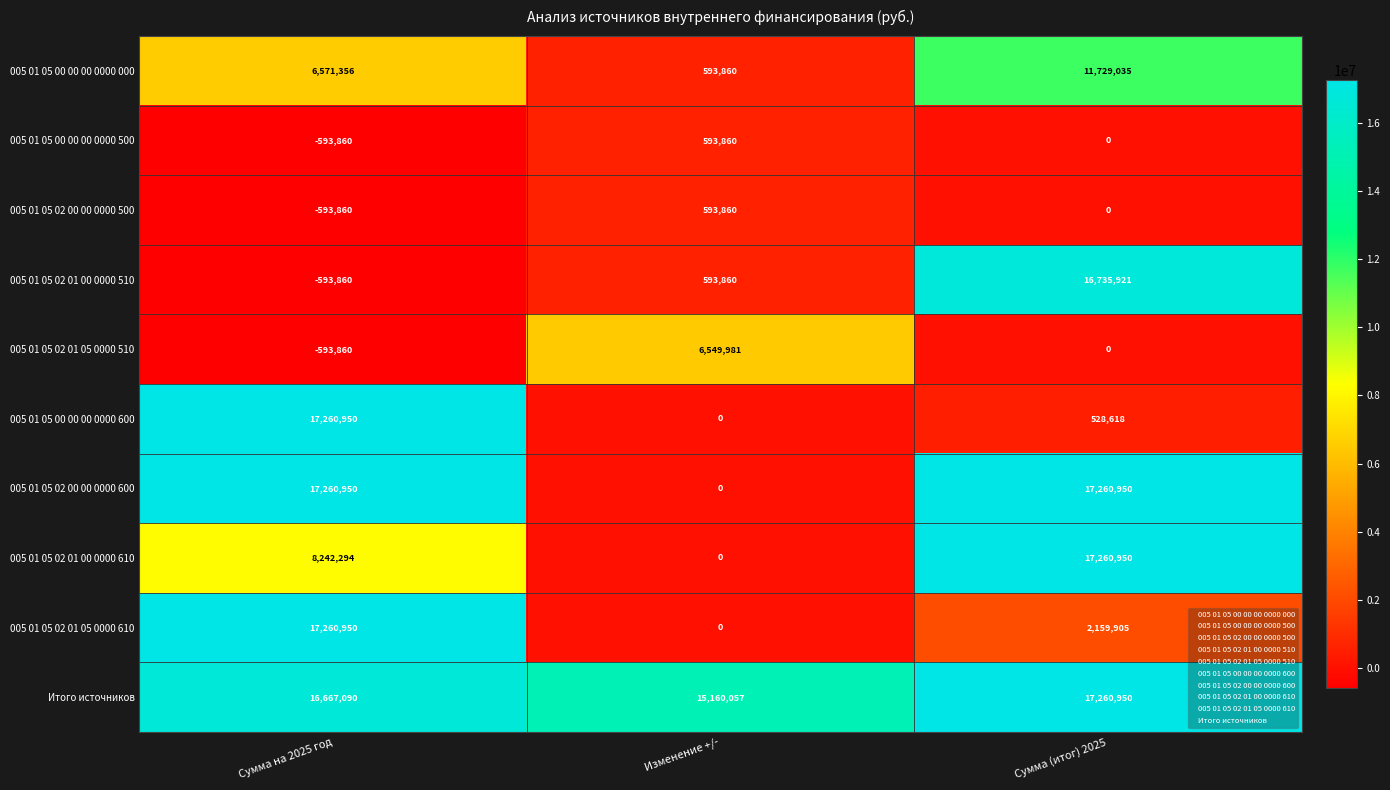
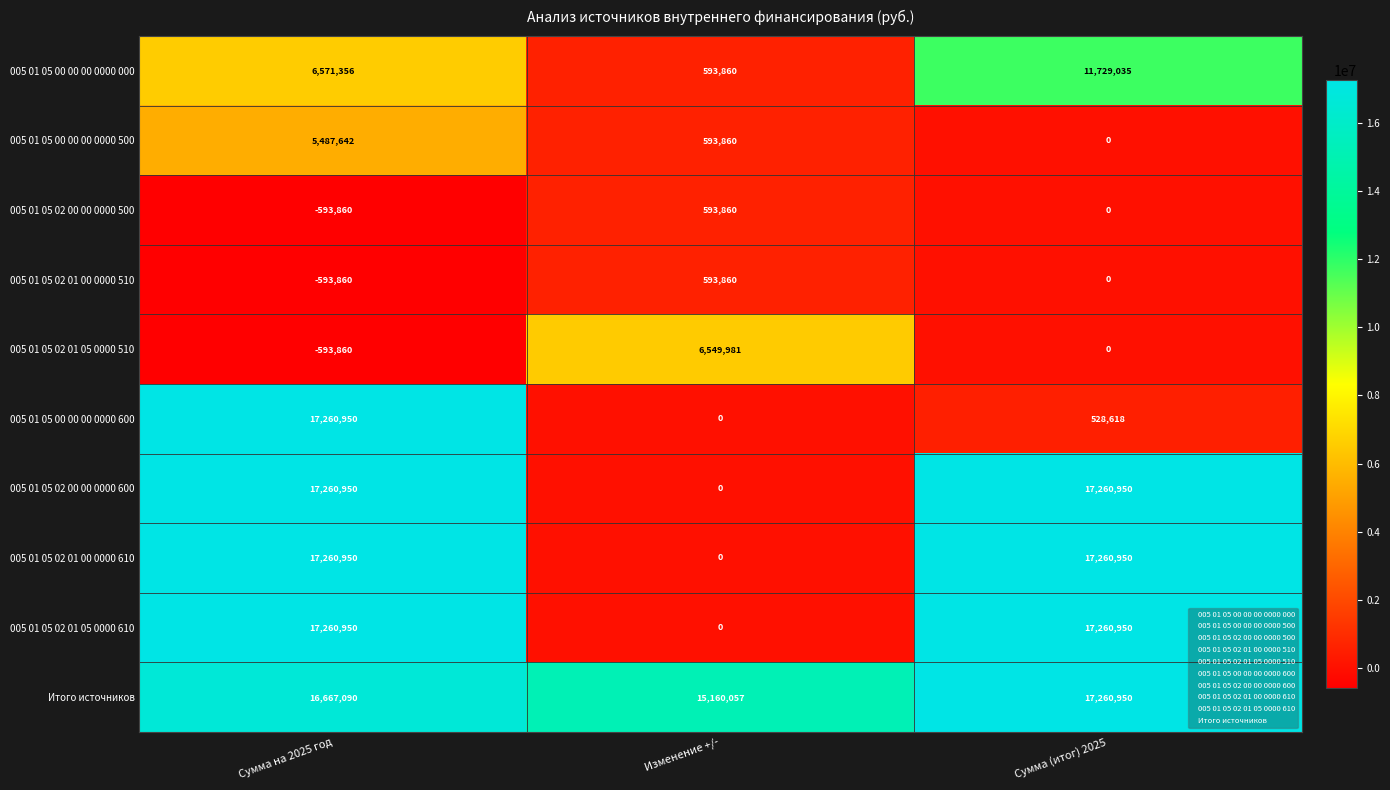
  {
    "005 01 05 00 00 00 0000 000": {
      "Сумма на 2025 год": "6,571,356",
      "Изменение +/-": "593,860",
      "Сумма (итог) 2025": "11,729,035"
    },
    "005 01 05 00 00 00 0000 500": {
-     "Сумма на 2025 год": "-593,860",
+     "Сумма на 2025 год": "5,487,642",
      "Изменение +/-": "593,860",
      "Сумма (итог) 2025": "0"
    },
    "005 01 05 02 00 00 0000 500": {
      "Сумма на 2025 год": "-593,860",
      "Изменение +/-": "593,860",
      "Сумма (итог) 2025": "0"
    },
    "005 01 05 02 01 00 0000 510": {
      "Сумма на 2025 год": "-593,860",
      "Изменение +/-": "593,860",
-     "Сумма (итог) 2025": "16,735,921"
+     "Сумма (итог) 2025": "0"
    },
    "005 01 05 02 01 05 0000 510": {
      "Сумма на 2025 год": "-593,860",
      "Изменение +/-": "6,549,981",
      "Сумма (итог) 2025": "0"
    },
    "005 01 05 00 00 00 0000 600": {
      "Сумма на 2025 год": "17,260,950",
      "Изменение +/-": "0",
      "Сумма (итог) 2025": "528,618"
    },
    "005 01 05 02 00 00 0000 600": {
      "Сумма на 2025 год": "17,260,950",
      "Изменение +/-": "0",
      "Сумма (итог) 2025": "17,260,950"
    },
    "005 01 05 02 01 00 0000 610": {
-     "Сумма на 2025 год": "8,242,294",
+     "Сумма на 2025 год": "17,260,950",
      "Изменение +/-": "0",
      "Сумма (итог) 2025": "17,260,950"
    },
    "005 01 05 02 01 05 0000 610": {
      "Сумма на 2025 год": "17,260,950",
      "Изменение +/-": "0",
-     "Сумма (итог) 2025": "2,159,905"
+     "Сумма (итог) 2025": "17,260,950"
    },
    "Итого источников": {
      "Сумма на 2025 год": "16,667,090",
      "Изменение +/-": "15,160,057",
      "Сумма (итог) 2025": "17,260,950"
    }
  }
